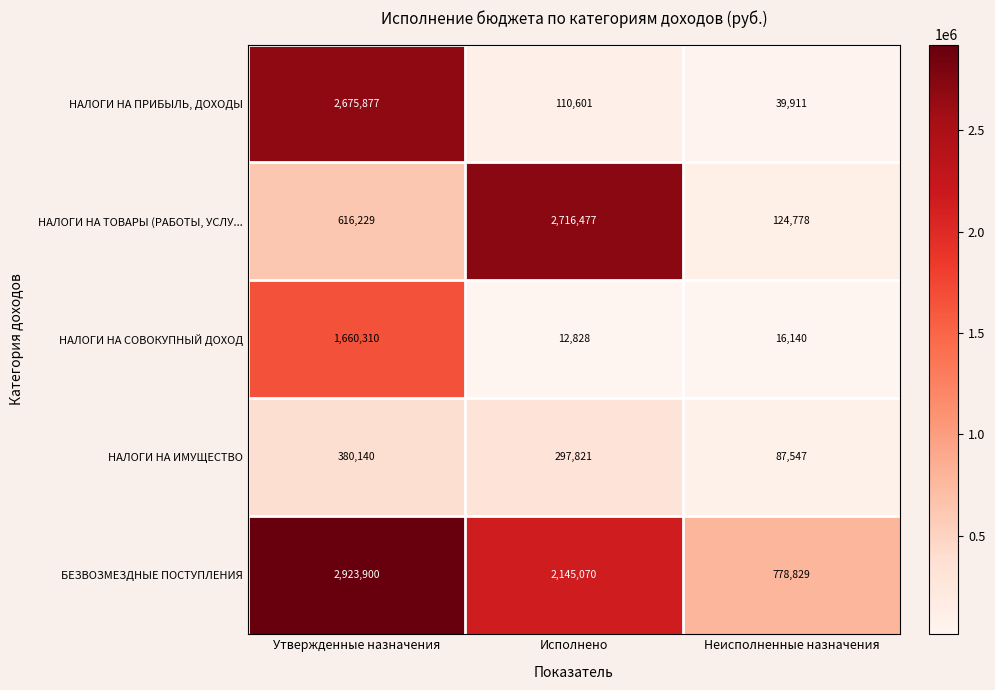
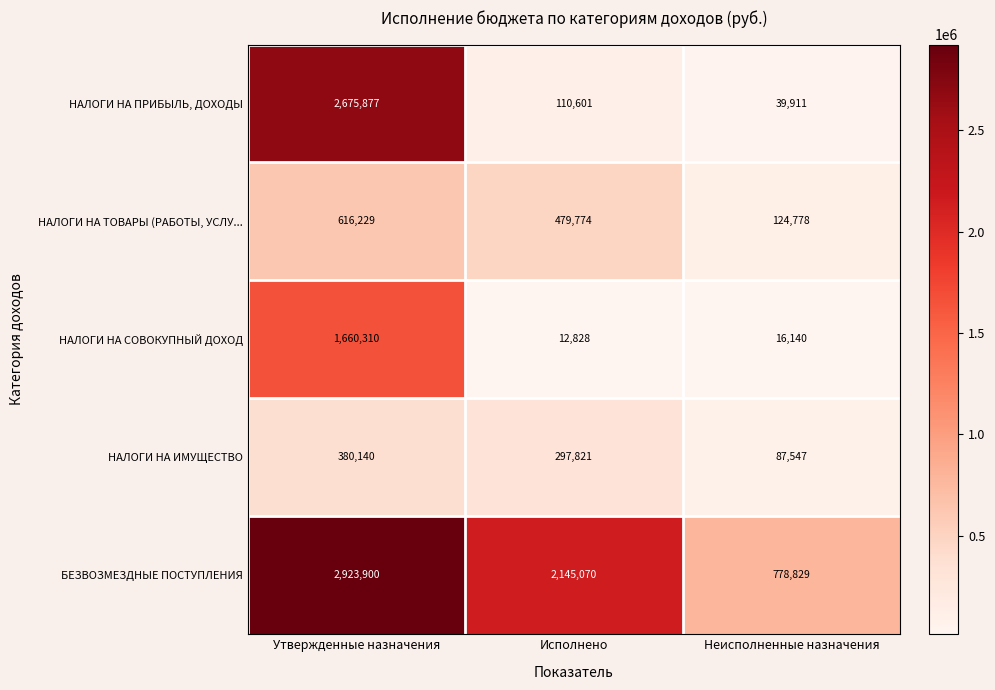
  {
    "НАЛОГИ НА ПРИБЫЛЬ, ДОХОДЫ": {
      "Утвержденные назначения": "2,675,877",
      "Исполнено": "110,601",
      "Неисполненные назначения": "39,911"
    },
    "НАЛОГИ НА ТОВАРЫ (РАБОТЫ, УСЛУ...": {
      "Утвержденные назначения": "616,229",
-     "Исполнено": "2,716,477",
+     "Исполнено": "479,774",
      "Неисполненные назначения": "124,778"
    },
    "НАЛОГИ НА СОВОКУПНЫЙ ДОХОД": {
      "Утвержденные назначения": "1,660,310",
      "Исполнено": "12,828",
      "Неисполненные назначения": "16,140"
    },
    "НАЛОГИ НА ИМУЩЕСТВО": {
      "Утвержденные назначения": "380,140",
      "Исполнено": "297,821",
      "Неисполненные назначения": "87,547"
    },
    "БЕЗВОЗМЕЗДНЫЕ ПОСТУПЛЕНИЯ": {
      "Утвержденные назначения": "2,923,900",
      "Исполнено": "2,145,070",
      "Неисполненные назначения": "778,829"
    }
  }
